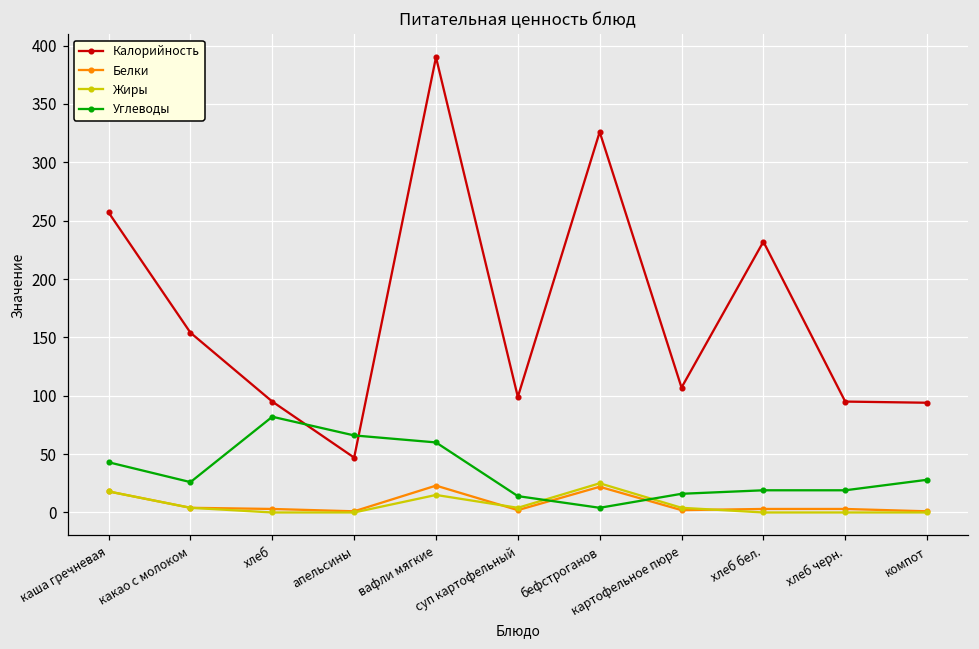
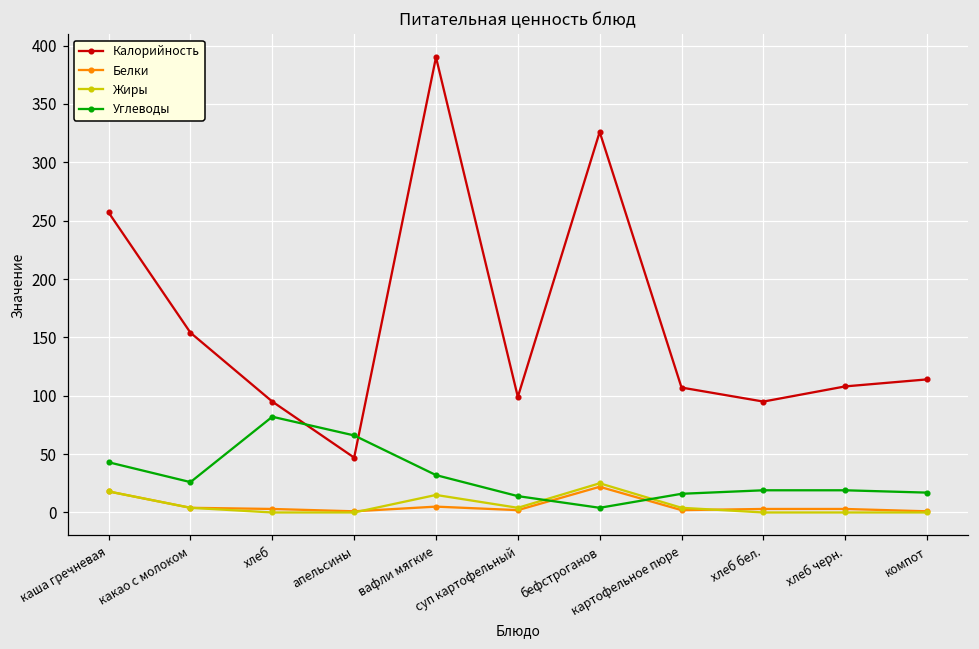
  {
    "Калорийность": {
      "каша гречневая": 257,
      "какао с молоком": 154,
      "хлеб": 95,
      "апельсины": 47,
      "вафли мягкие": 390,
      "суп картофельный": 99,
      "бефстроганов": 326,
      "картофельное пюре": 107,
-     "хлеб бел.": 232,
-     "хлеб черн.": 95,
-     "компот": 94
+     "хлеб бел.": 95,
+     "хлеб черн.": 108,
+     "компот": 114
    },
    "Белки": {
      "хлеб": 3,
-     "вафли мягкие": 23,
+     "вафли мягкие": 5,
      "бефстроганов": 22,
      "хлеб бел.": 3,
      "хлеб черн.": 3
    },
    "Жиры": {
      "хлеб": 0,
      "вафли мягкие": 15,
      "бефстроганов": 25,
      "хлеб бел.": 0,
      "хлеб черн.": 0
    },
    "Углеводы": {
      "каша гречневая": 43,
      "какао с молоком": 26,
      "хлеб": 82,
      "апельсины": 66,
-     "вафли мягкие": 60,
+     "вафли мягкие": 32,
      "суп картофельный": 14,
      "бефстроганов": 4,
      "картофельное пюре": 16,
      "хлеб бел.": 19,
      "хлеб черн.": 19,
-     "компот": 28
+     "компот": 17
    }
  }
